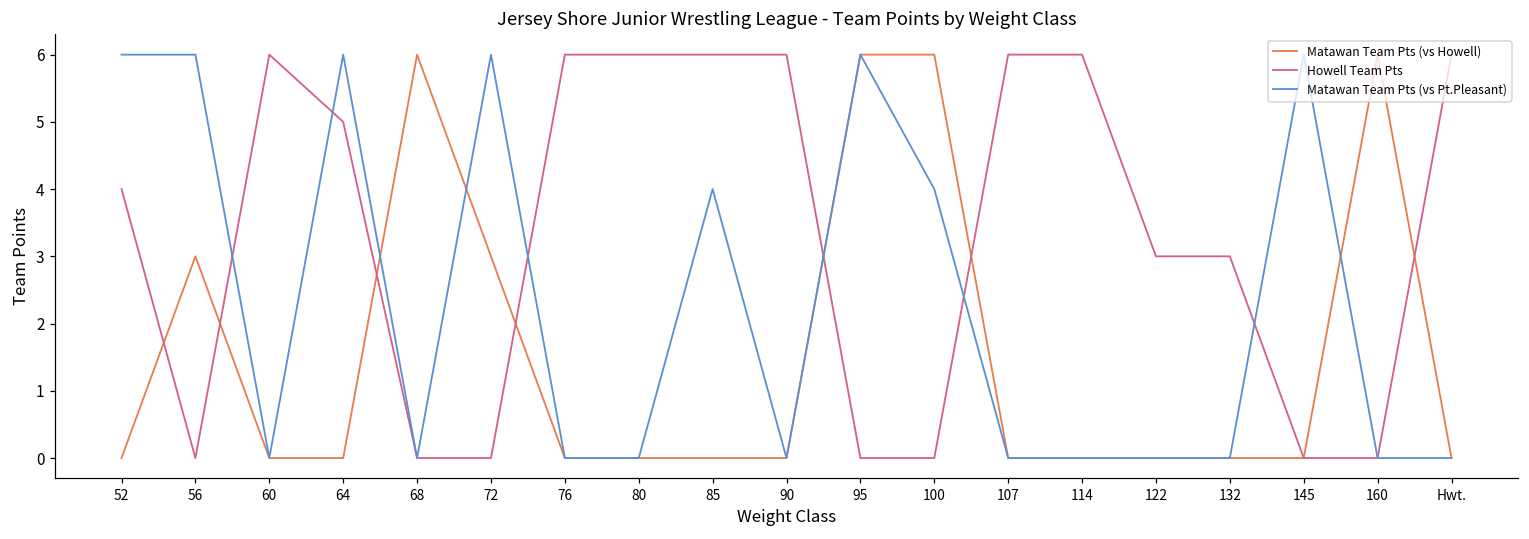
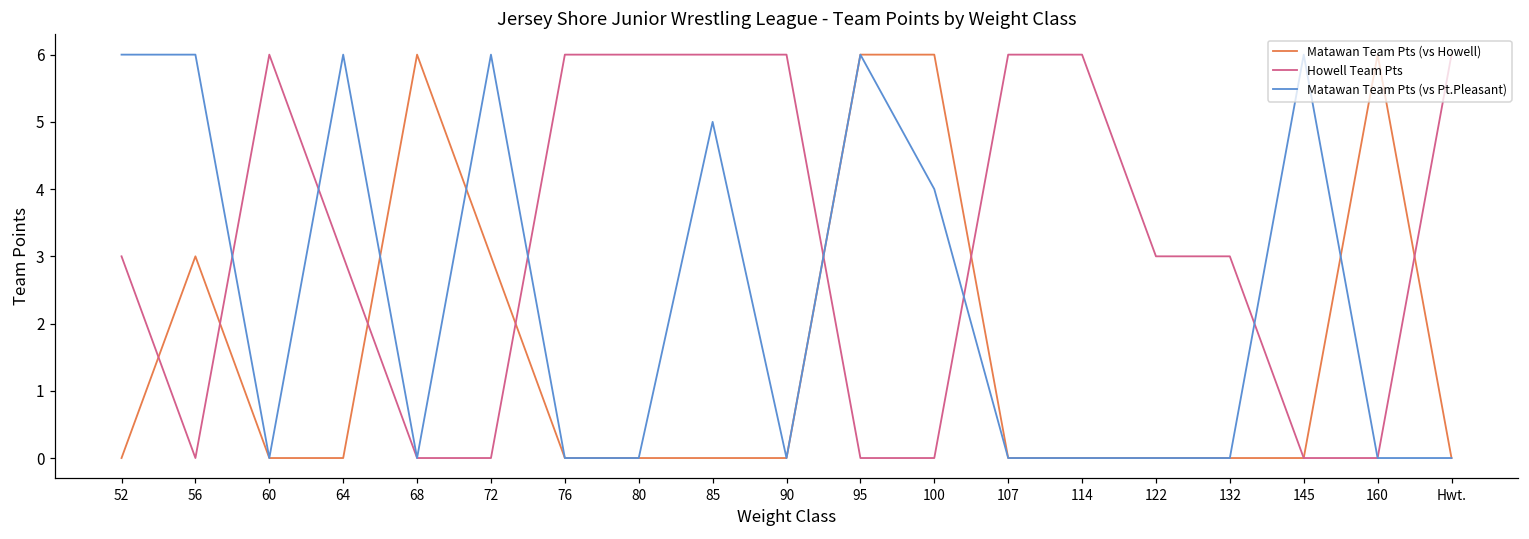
  {
    "Matawan Team Pts (vs Howell)": {
      "52": 0,
      "56": 3,
      "64": 0,
      "68": 6,
      "72": 3,
      "85": 0,
      "100": 6
    },
    "Howell Team Pts": {
-     "52": 4,
+     "52": 3,
      "56": 0,
      "60": 6,
-     "64": 5,
+     "64": 3,
      "72": 0,
      "76": 6,
      "80": 6,
      "85": 6,
      "90": 6,
      "95": 0,
      "100": 0,
      "107": 6,
      "114": 6,
      "122": 3,
      "132": 3
    },
    "Matawan Team Pts (vs Pt.Pleasant)": {
      "52": 6,
      "56": 6,
      "64": 6,
      "72": 6,
-     "85": 4,
+     "85": 5,
      "100": 4
    }
  }
